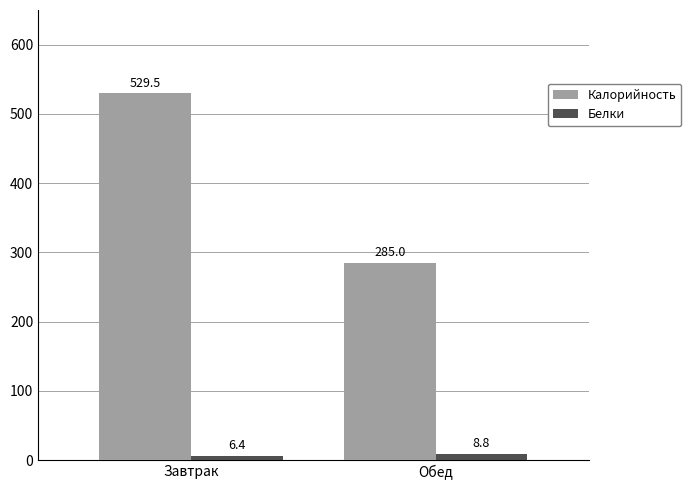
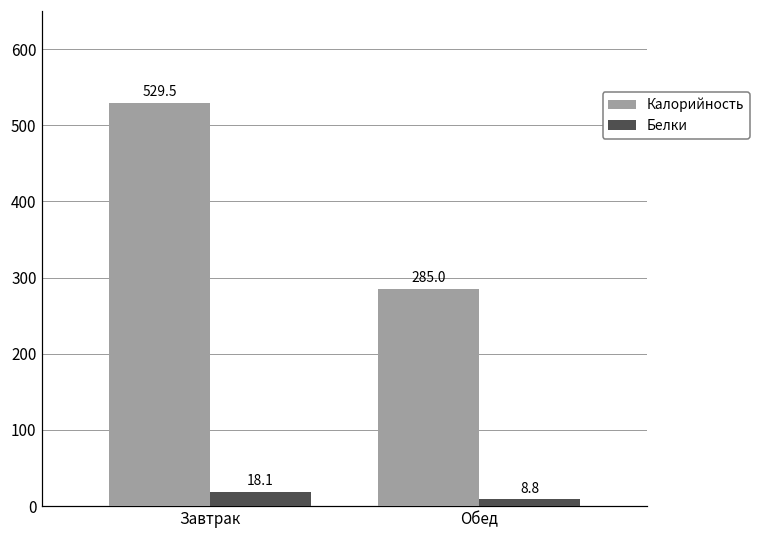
  {
    "Калорийность": {
      "Завтрак": 529.5,
      "Обед": 285.0
    },
    "Белки": {
-     "Завтрак": 6.4,
+     "Завтрак": 18.1,
      "Обед": 8.8
    }
  }
